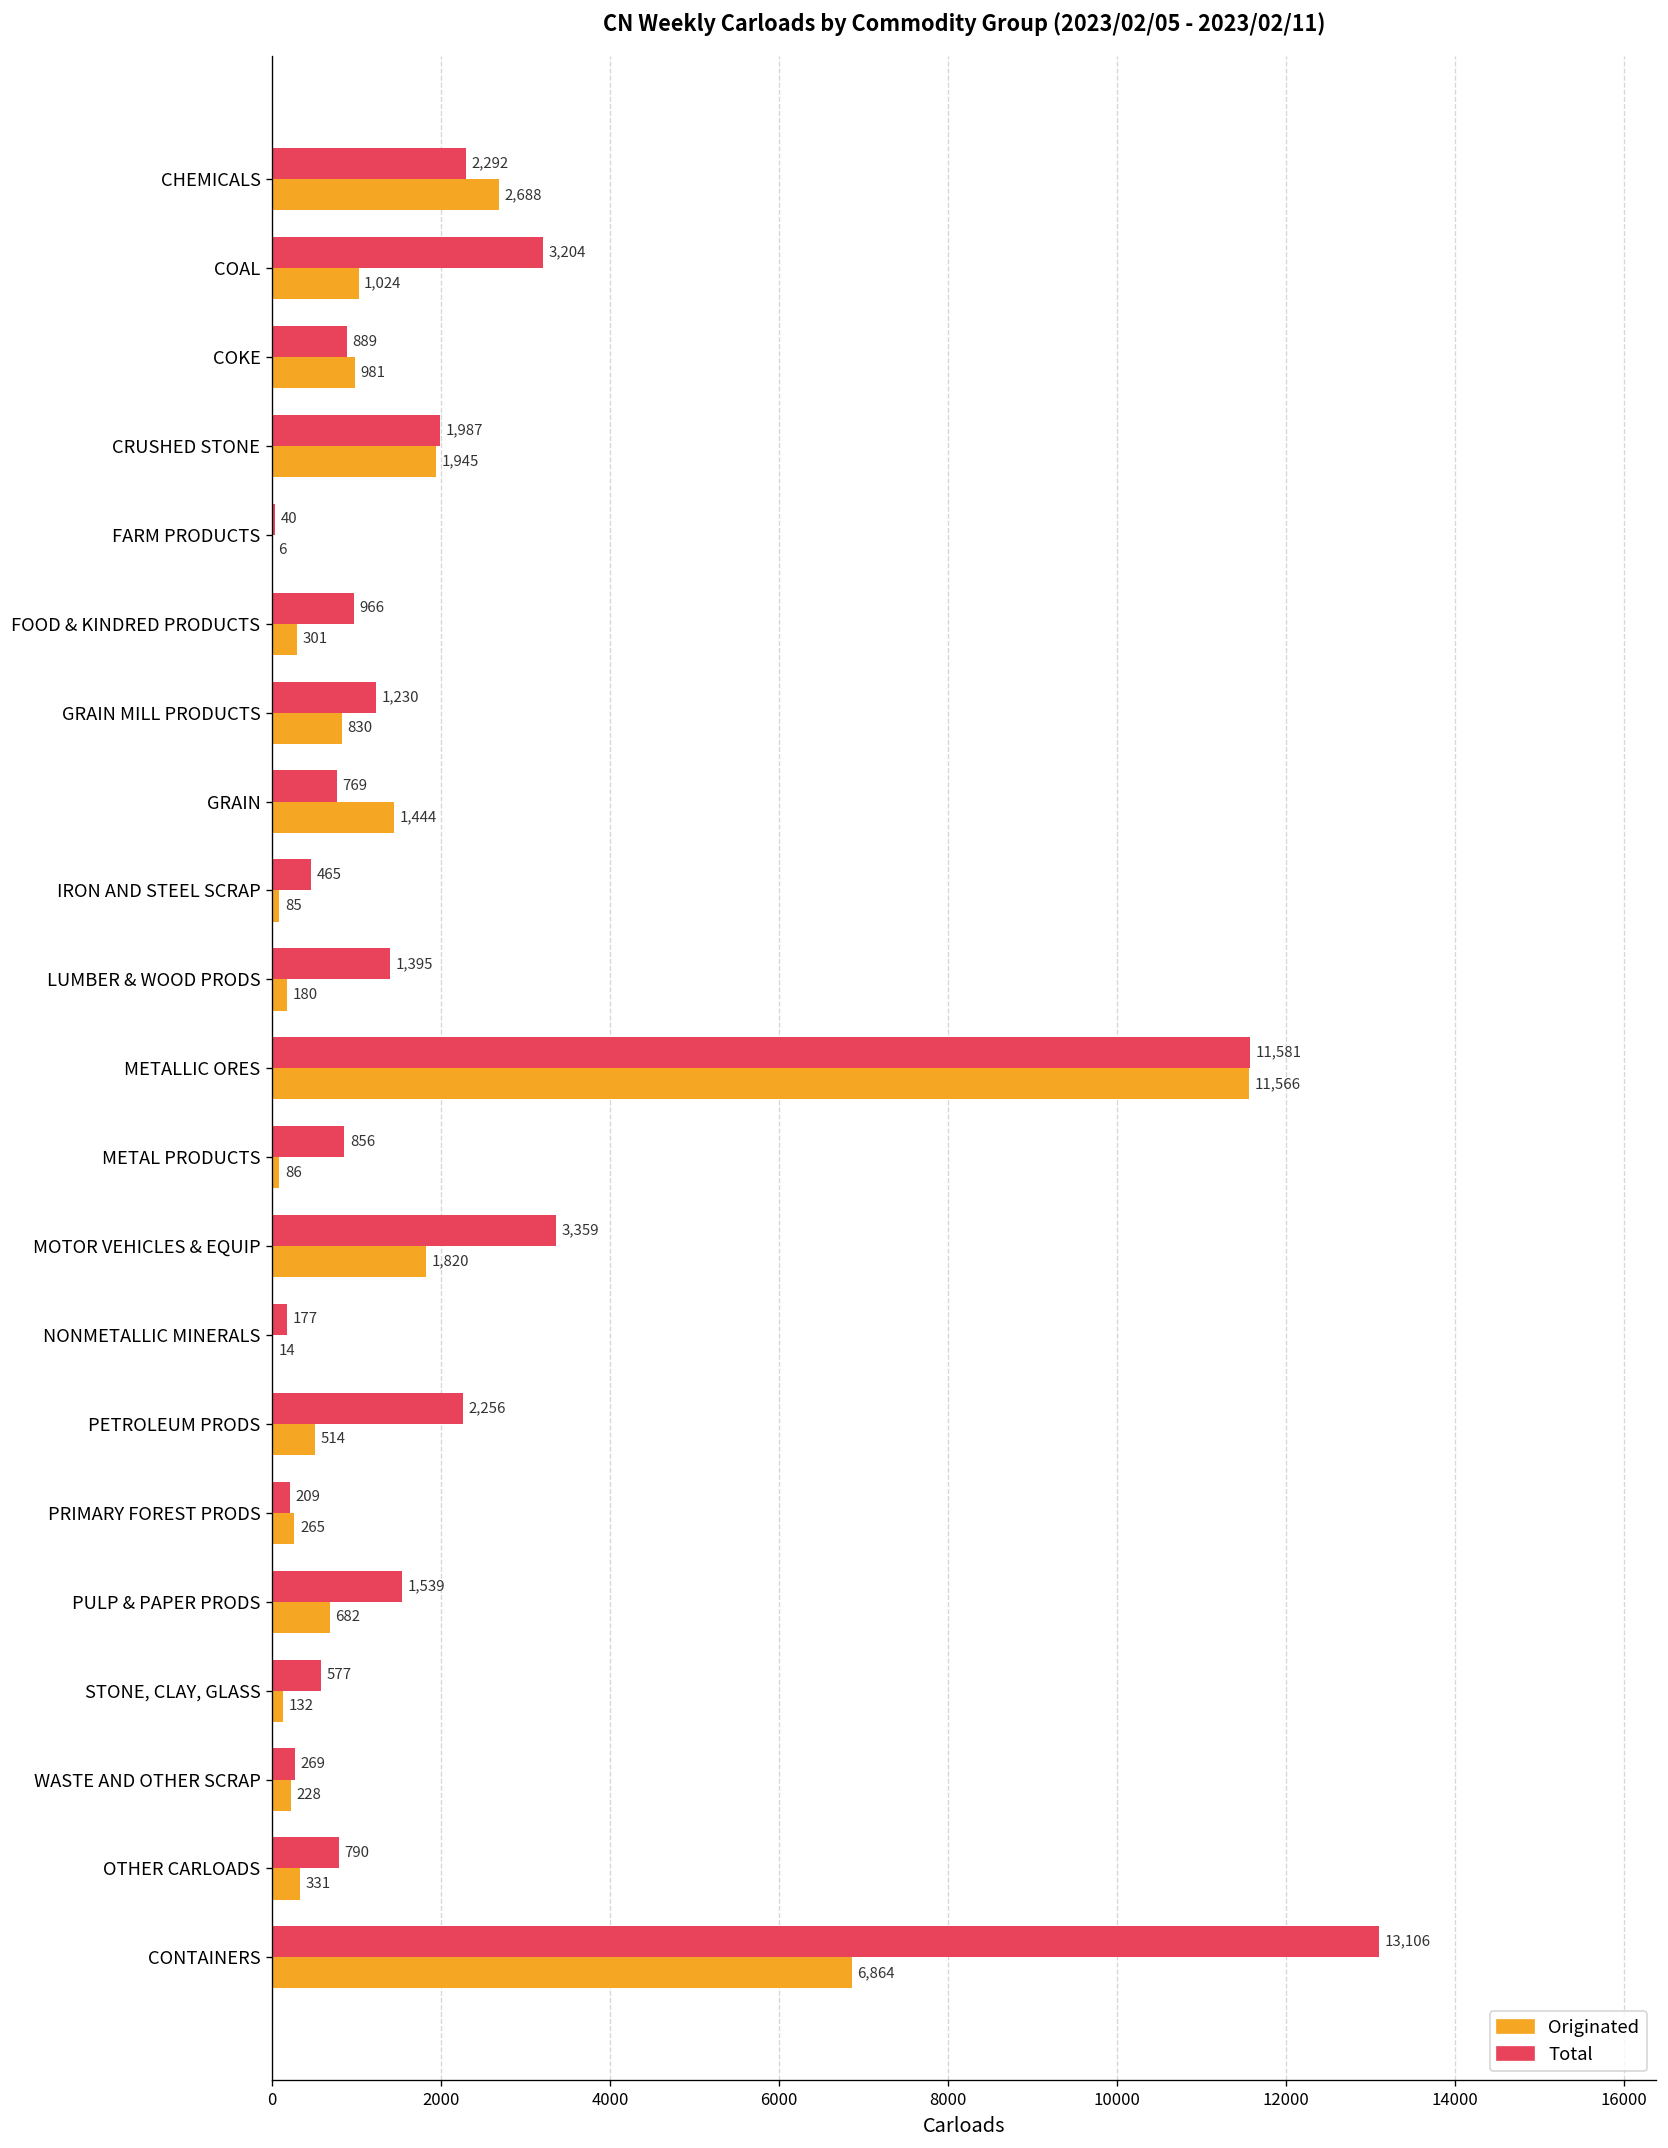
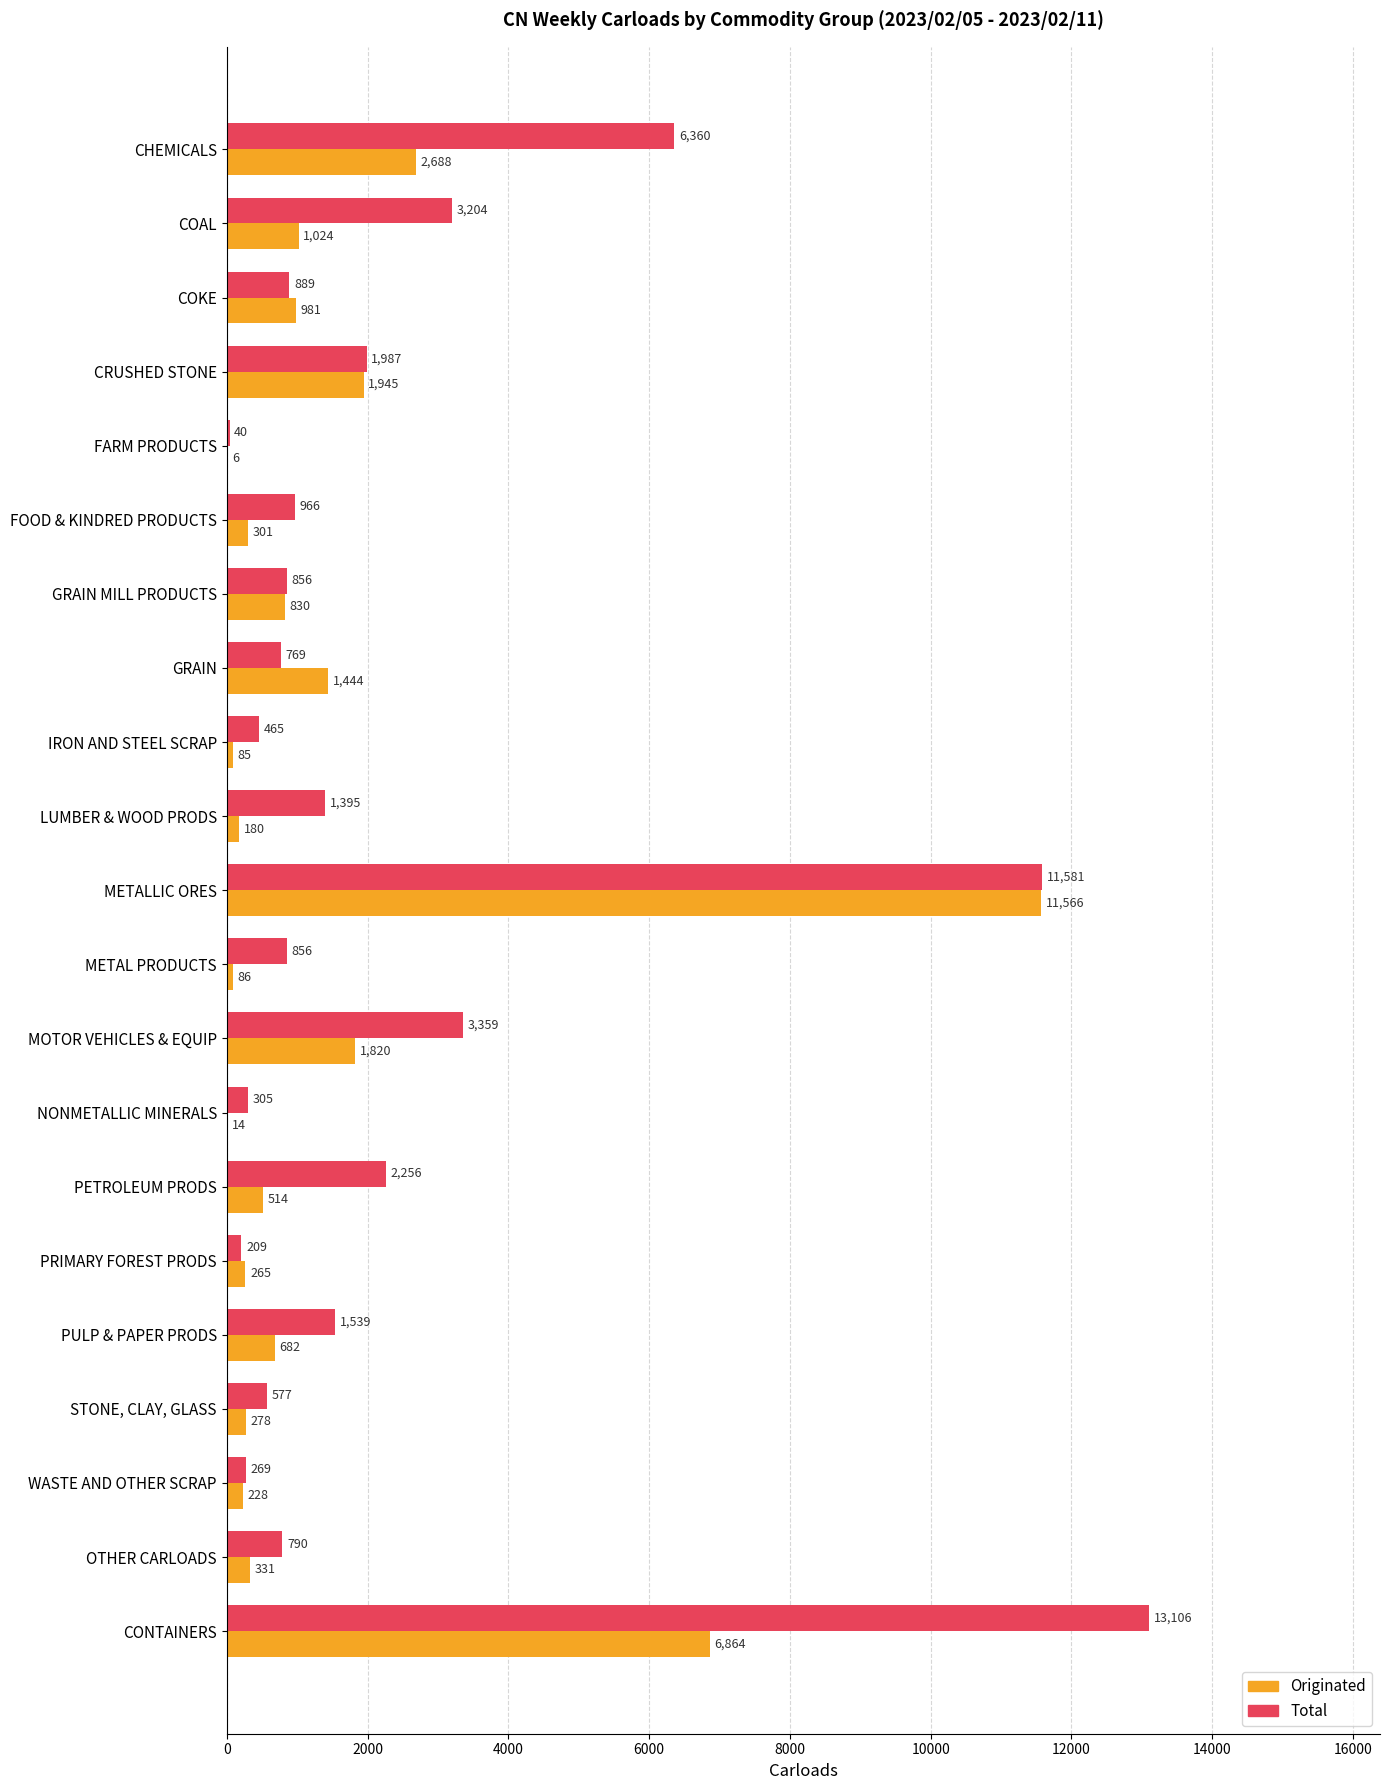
  {
    "Originated": {
      "CHEMICALS": "2,688",
      "COAL": "1,024",
      "COKE": "981",
      "CRUSHED STONE": "1,945",
      "FARM PRODUCTS": "6",
      "FOOD & KINDRED PRODUCTS": "301",
      "GRAIN MILL PRODUCTS": "830",
      "GRAIN": "1,444",
      "IRON AND STEEL SCRAP": "85",
      "LUMBER & WOOD PRODS": "180",
      "METALLIC ORES": "11,566",
      "METAL PRODUCTS": "86",
      "MOTOR VEHICLES & EQUIP": "1,820",
      "NONMETALLIC MINERALS": "14",
      "PETROLEUM PRODS": "514",
      "PRIMARY FOREST PRODS": "265",
      "PULP & PAPER PRODS": "682",
-     "STONE, CLAY, GLASS": "132",
+     "STONE, CLAY, GLASS": "278",
      "WASTE AND OTHER SCRAP": "228",
      "OTHER CARLOADS": "331",
      "CONTAINERS": "6,864"
    },
    "Total": {
-     "CHEMICALS": "2,292",
+     "CHEMICALS": "6,360",
      "COAL": "3,204",
      "COKE": "889",
      "CRUSHED STONE": "1,987",
      "FARM PRODUCTS": "40",
      "FOOD & KINDRED PRODUCTS": "966",
-     "GRAIN MILL PRODUCTS": "1,230",
+     "GRAIN MILL PRODUCTS": "856",
      "GRAIN": "769",
      "IRON AND STEEL SCRAP": "465",
      "LUMBER & WOOD PRODS": "1,395",
      "METALLIC ORES": "11,581",
      "METAL PRODUCTS": "856",
      "MOTOR VEHICLES & EQUIP": "3,359",
-     "NONMETALLIC MINERALS": "177",
+     "NONMETALLIC MINERALS": "305",
      "PETROLEUM PRODS": "2,256",
      "PRIMARY FOREST PRODS": "209",
      "PULP & PAPER PRODS": "1,539",
      "STONE, CLAY, GLASS": "577",
      "WASTE AND OTHER SCRAP": "269",
      "OTHER CARLOADS": "790",
      "CONTAINERS": "13,106"
    }
  }
